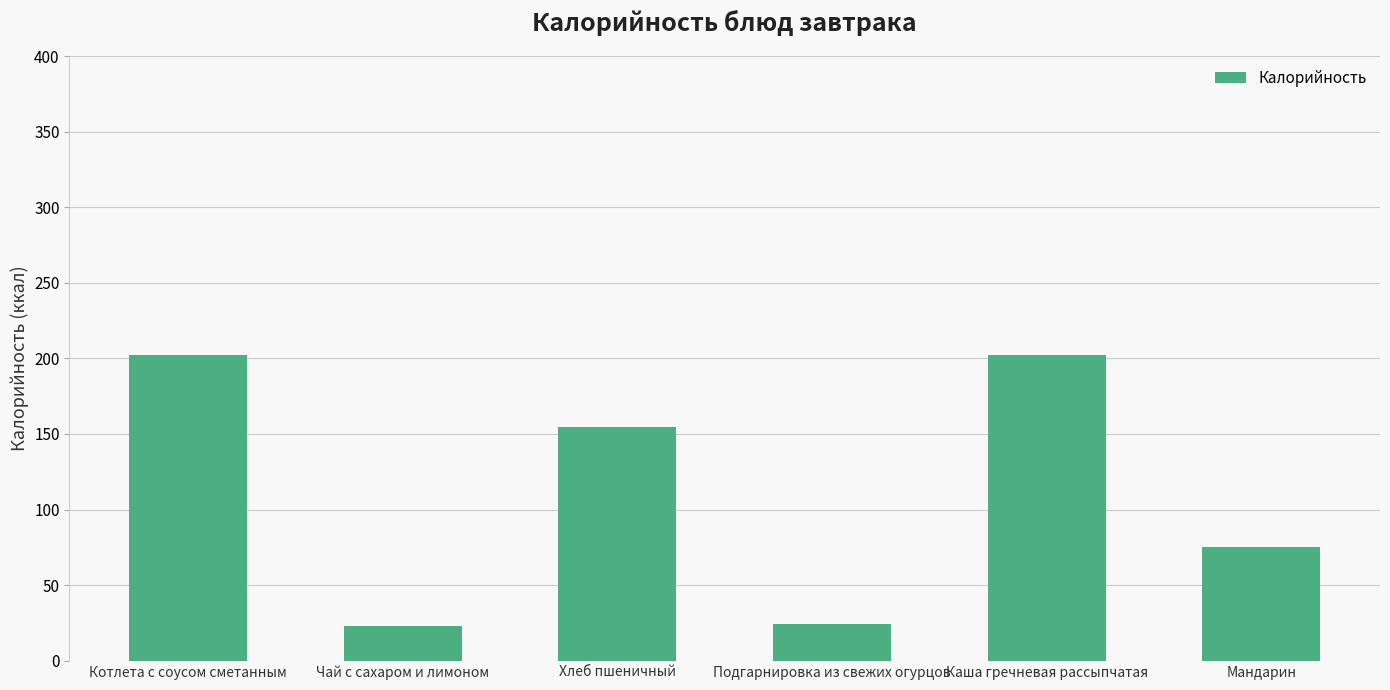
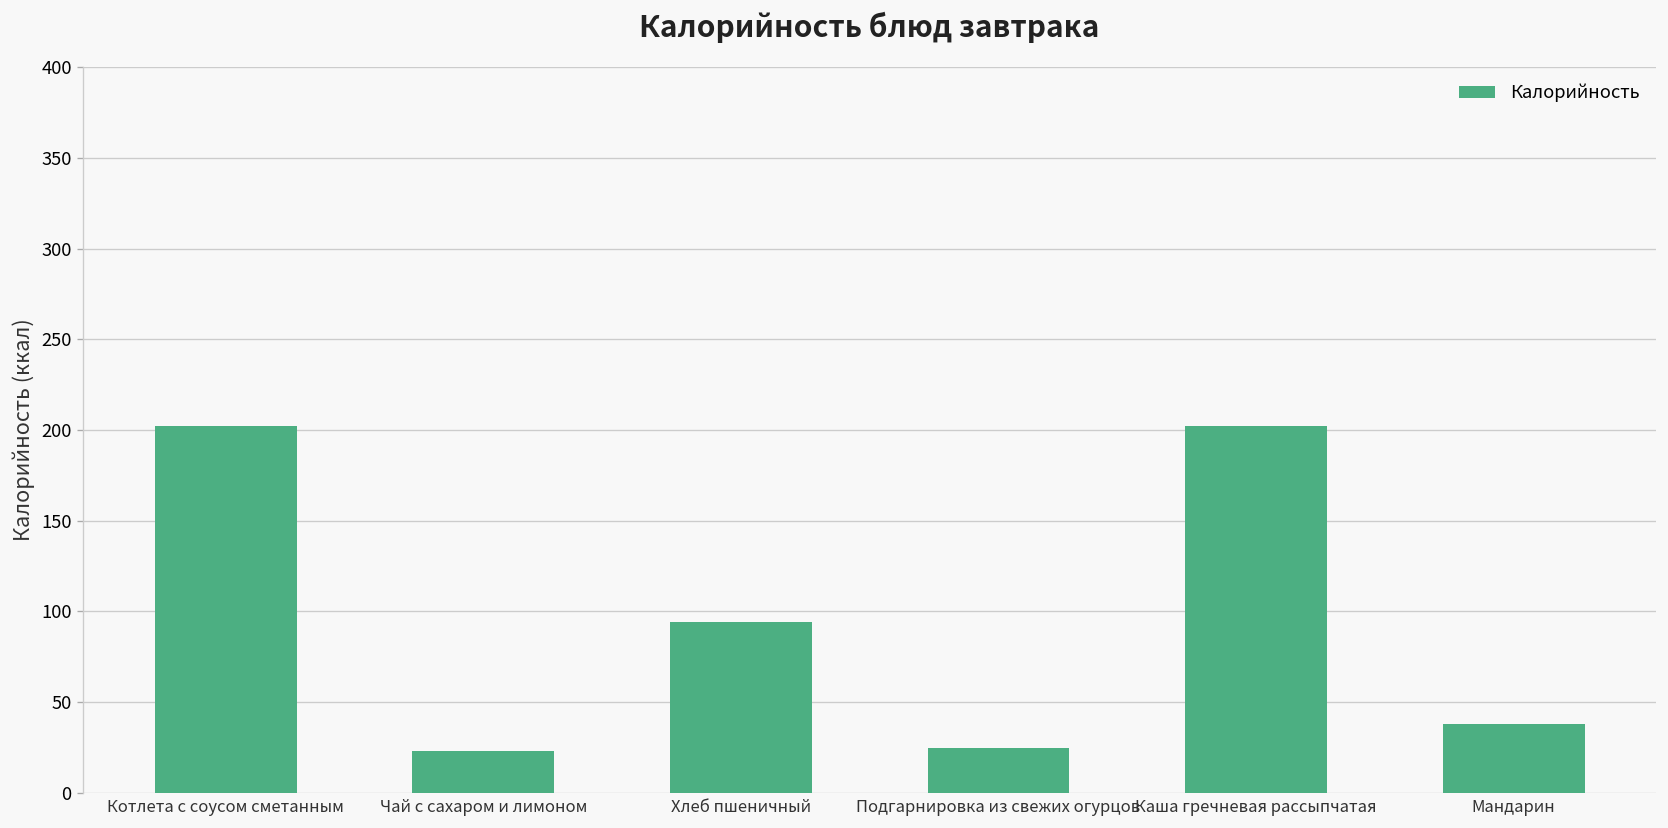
  {
    "Котлета с соусом сметанным": 202,
    "Чай с сахаром и лимоном": 23,
-   "Хлеб пшеничный": 155,
+   "Хлеб пшеничный": 94,
    "Подгарнировка из свежих огурцов": 25,
    "Каша гречневая рассыпчатая": 202,
-   "Мандарин": 76
+   "Мандарин": 38
  }
